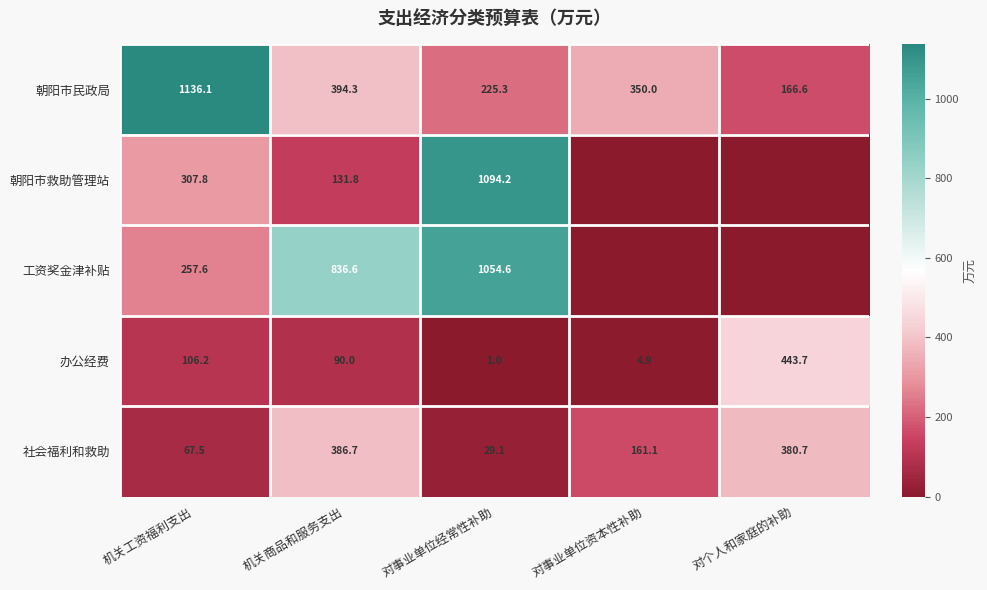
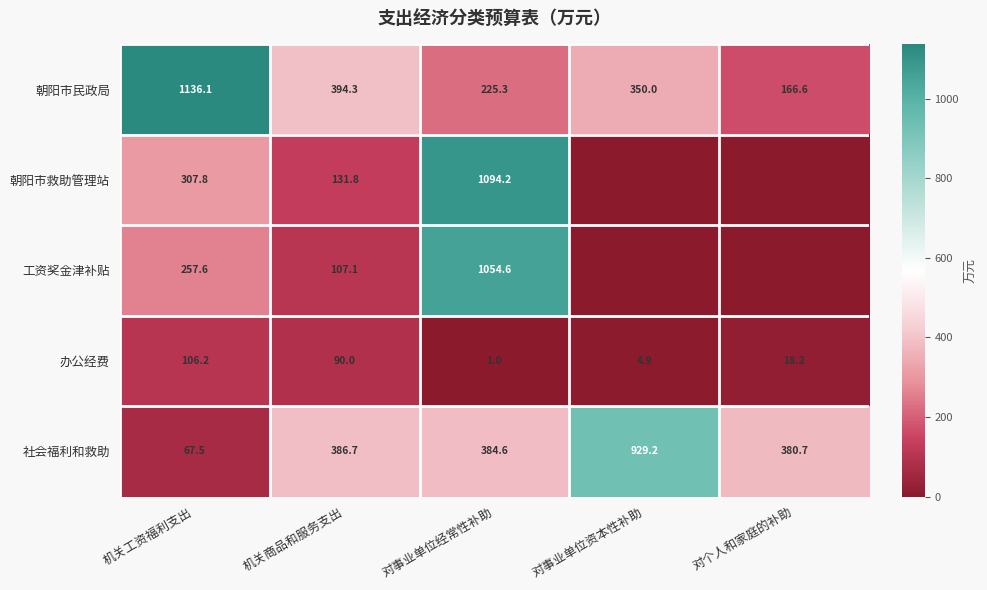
  {
    "朝阳市民政局": {
      "机关工资福利支出": 1136.1,
      "机关商品和服务支出": 394.3,
      "对事业单位经常性补助": 225.3,
      "对事业单位资本性补助": 350.0,
      "对个人和家庭的补助": 166.6
    },
    "朝阳市救助管理站": {
      "机关工资福利支出": 307.8,
      "机关商品和服务支出": 131.8,
      "对事业单位经常性补助": 1094.2
    },
    "工资奖金津补贴": {
      "机关工资福利支出": 257.6,
-     "机关商品和服务支出": 836.6,
+     "机关商品和服务支出": 107.1,
      "对事业单位经常性补助": 1054.6
    },
    "办公经费": {
      "机关工资福利支出": 106.2,
      "机关商品和服务支出": 90.0,
      "对事业单位经常性补助": 1.0,
      "对事业单位资本性补助": 4.9,
-     "对个人和家庭的补助": 443.7
+     "对个人和家庭的补助": 18.2
    },
    "社会福利和救助": {
      "机关工资福利支出": 67.5,
      "机关商品和服务支出": 386.7,
-     "对事业单位经常性补助": 29.1,
-     "对事业单位资本性补助": 161.1,
+     "对事业单位经常性补助": 384.6,
+     "对事业单位资本性补助": 929.2,
      "对个人和家庭的补助": 380.7
    }
  }
